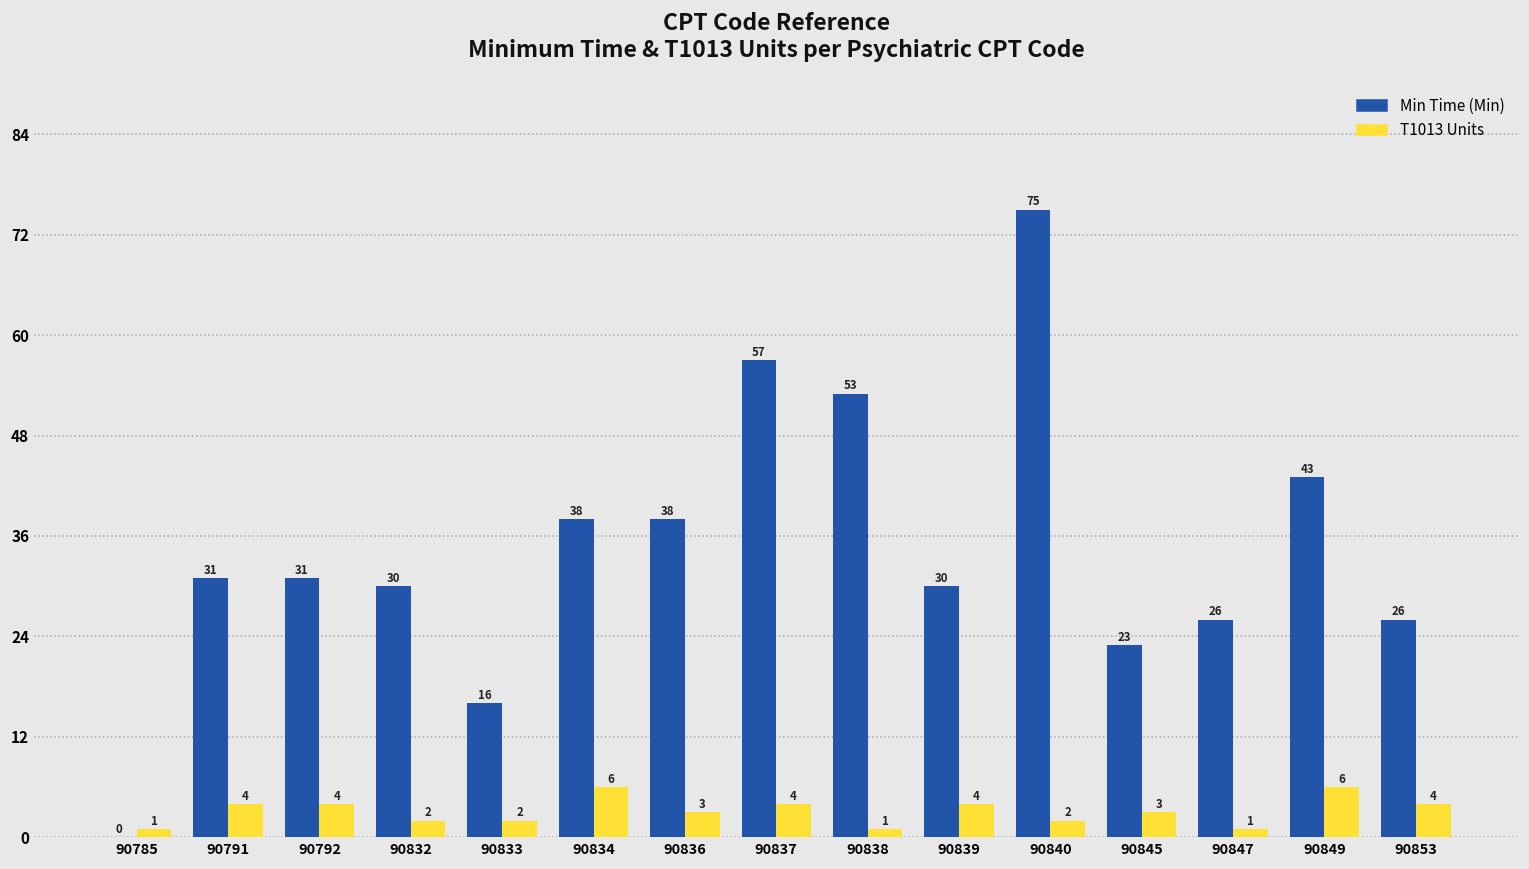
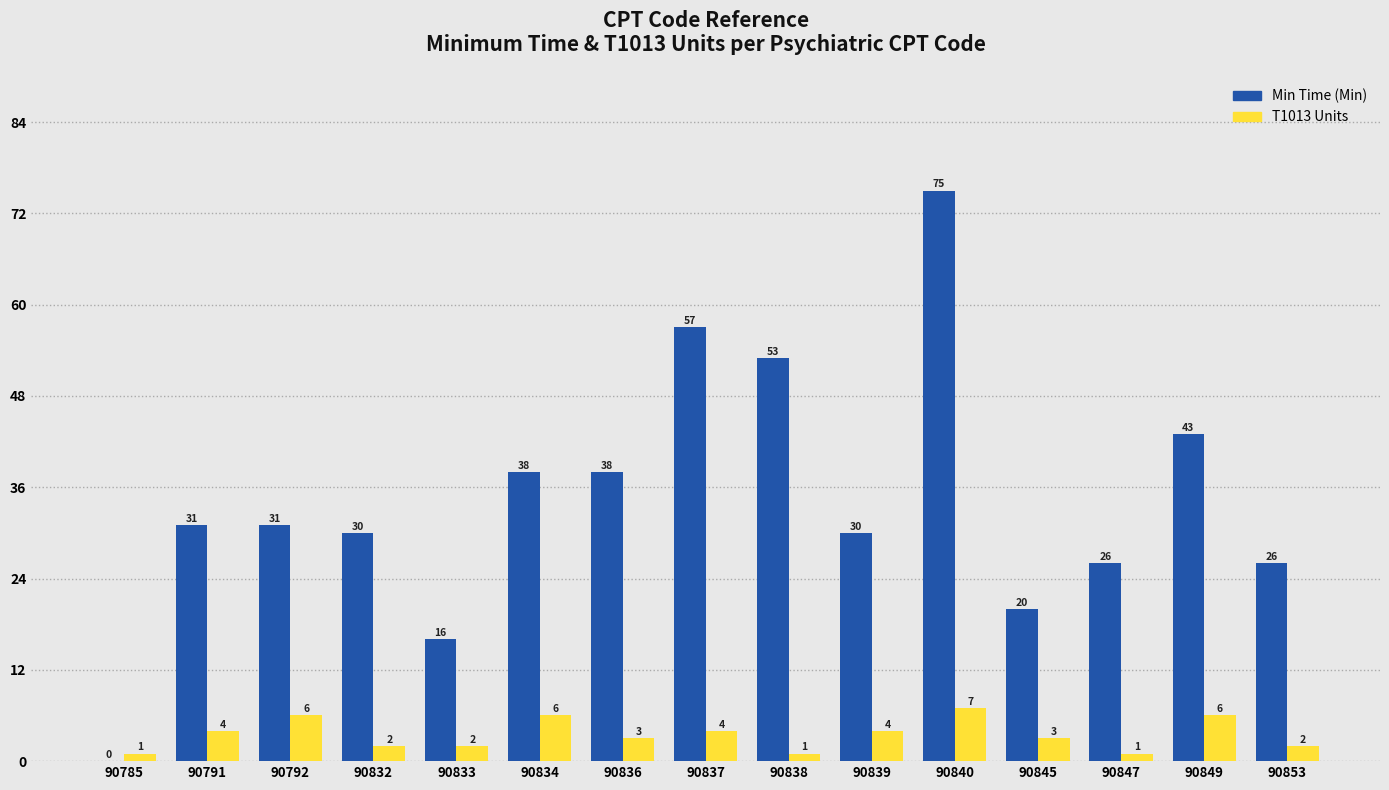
  {
    "Min Time (Min)": {
      "90785": 0,
      "90791": 31,
      "90792": 31,
      "90832": 30,
      "90833": 16,
      "90834": 38,
      "90836": 38,
      "90837": 57,
      "90838": 53,
      "90839": 30,
      "90840": 75,
-     "90845": 23,
+     "90845": 20,
      "90847": 26,
      "90849": 43,
      "90853": 26
    },
    "T1013 Units": {
      "90785": 1,
      "90791": 4,
-     "90792": 4,
+     "90792": 6,
      "90832": 2,
      "90833": 2,
      "90834": 6,
      "90836": 3,
      "90837": 4,
      "90838": 1,
      "90839": 4,
-     "90840": 2,
+     "90840": 7,
      "90845": 3,
      "90847": 1,
      "90849": 6,
-     "90853": 4
+     "90853": 2
    }
  }
